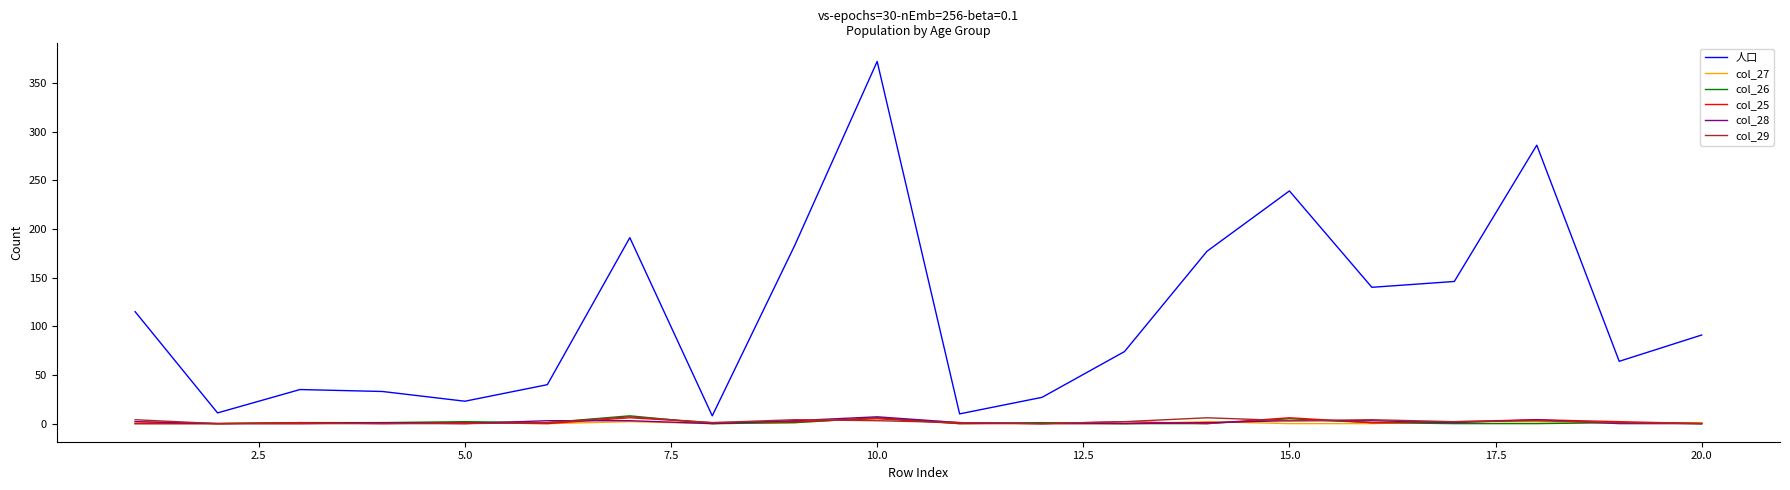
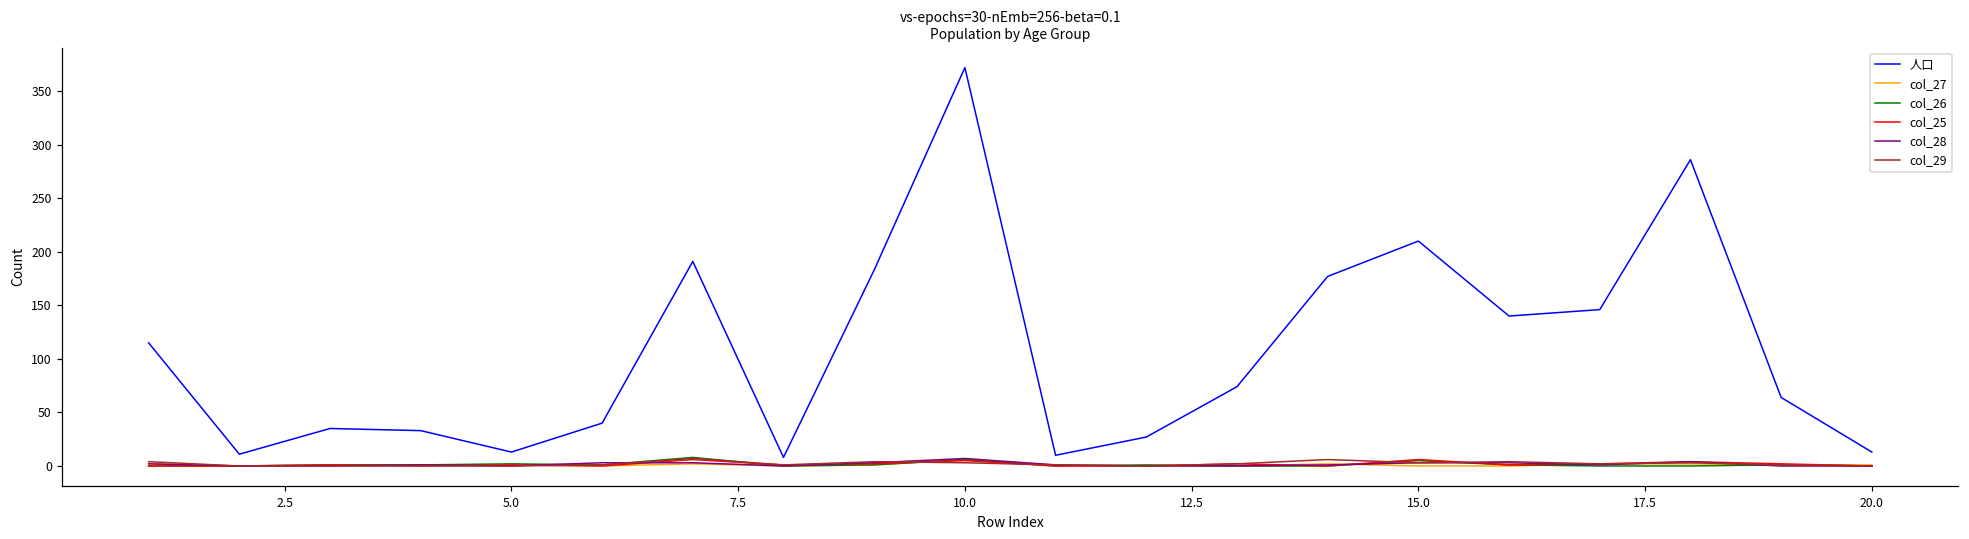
  {
    "人口": {
-     "5.0": 20,
+     "5.0": 10,
      "10.0": 370,
-     "15.0": 240,
-     "20.0": 90
+     "15.0": 210,
+     "20.0": 10
    },
    "col_27": {
      "15.0": 0
    }
  }
